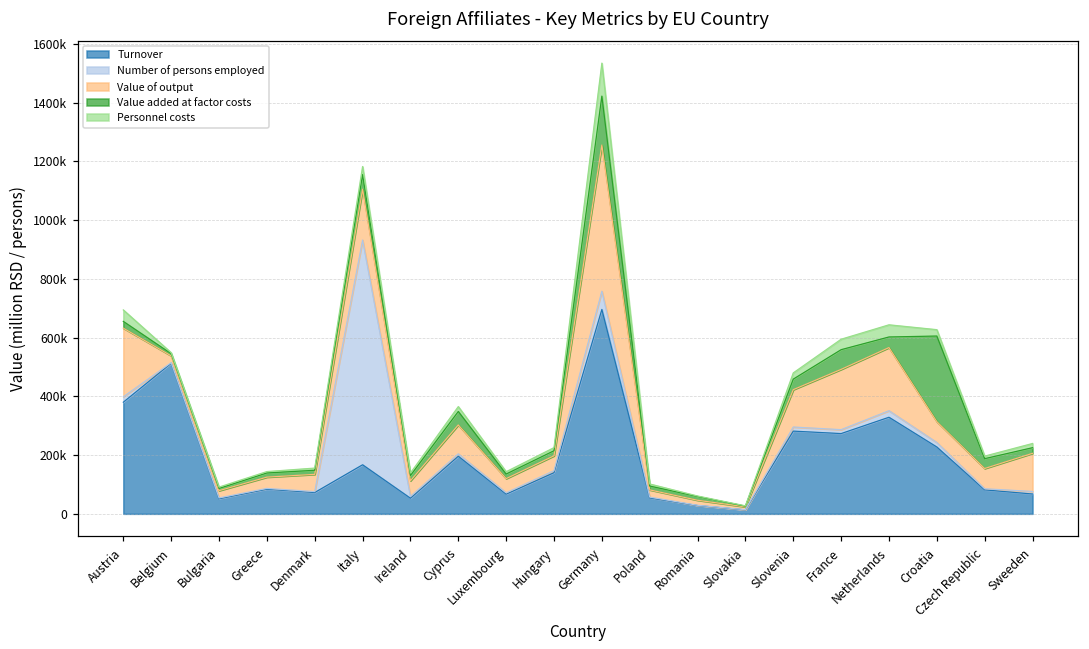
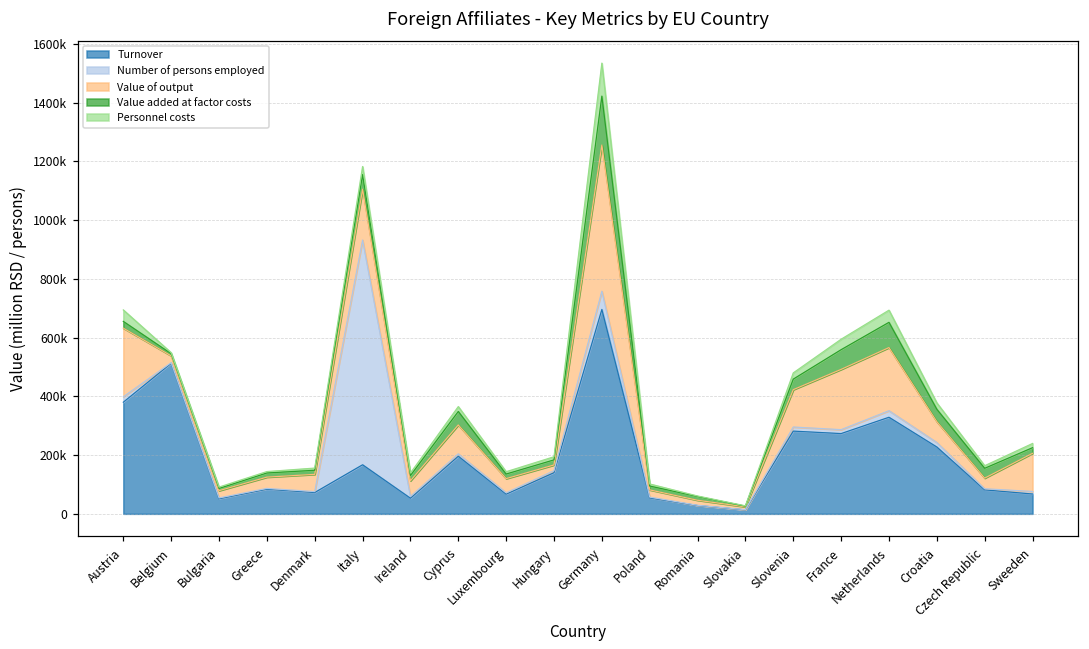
  {
    "Turnover": {
      "Austria": 380000,
      "Italy": 170000,
      "Germany": 700000,
      "Slovenia": 280000,
      "France": 270000,
      "Netherlands": 330000,
      "Croatia": 230000
    },
    "Number of persons employed": {
      "Austria": 20000,
      "Italy": 760000,
      "Germany": 60000,
      "Slovenia": 10000,
      "France": 10000,
      "Netherlands": 20000,
      "Croatia": 20000
    },
    "Value of output": {
      "Austria": 230000,
      "Greece": 40000,
      "Denmark": 60000,
      "Italy": 170000,
      "Ireland": 50000,
      "Cyprus": 100000,
      "Luxembourg": 50000,
-     "Hungary": 50000,
+     "Hungary": 20000,
      "Germany": 500000,
      "Poland": 20000,
      "Romania": 20000,
      "Slovenia": 130000,
      "France": 210000,
      "Netherlands": 210000,
      "Croatia": 70000,
-     "Czech Republic": 70000,
+     "Czech Republic": 40000,
      "Sweeden": 130000
    },
    "Value added at factor costs": {
      "Austria": 20000,
      "Italy": 50000,
      "Cyprus": 50000,
      "Hungary": 20000,
      "Germany": 170000,
      "Slovenia": 40000,
      "France": 70000,
-     "Netherlands": 40000,
-     "Croatia": 290000,
+     "Netherlands": 90000,
+     "Croatia": 40000,
      "Sweeden": 20000
    },
    "Personnel costs": {
      "Austria": 40000,
      "Italy": 30000,
      "Cyprus": 20000,
      "Hungary": 10000,
      "Germany": 110000,
      "Slovenia": 20000,
      "France": 40000,
      "Netherlands": 40000,
      "Croatia": 20000,
      "Sweeden": 10000
    }
  }
